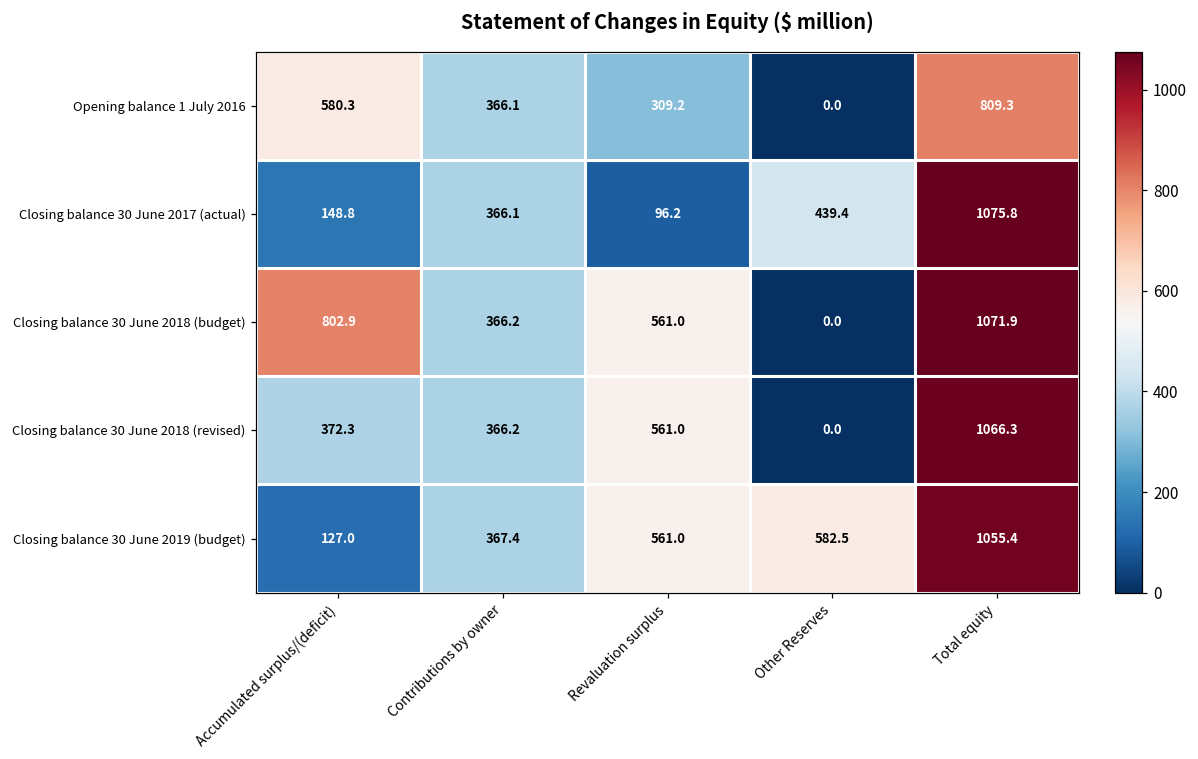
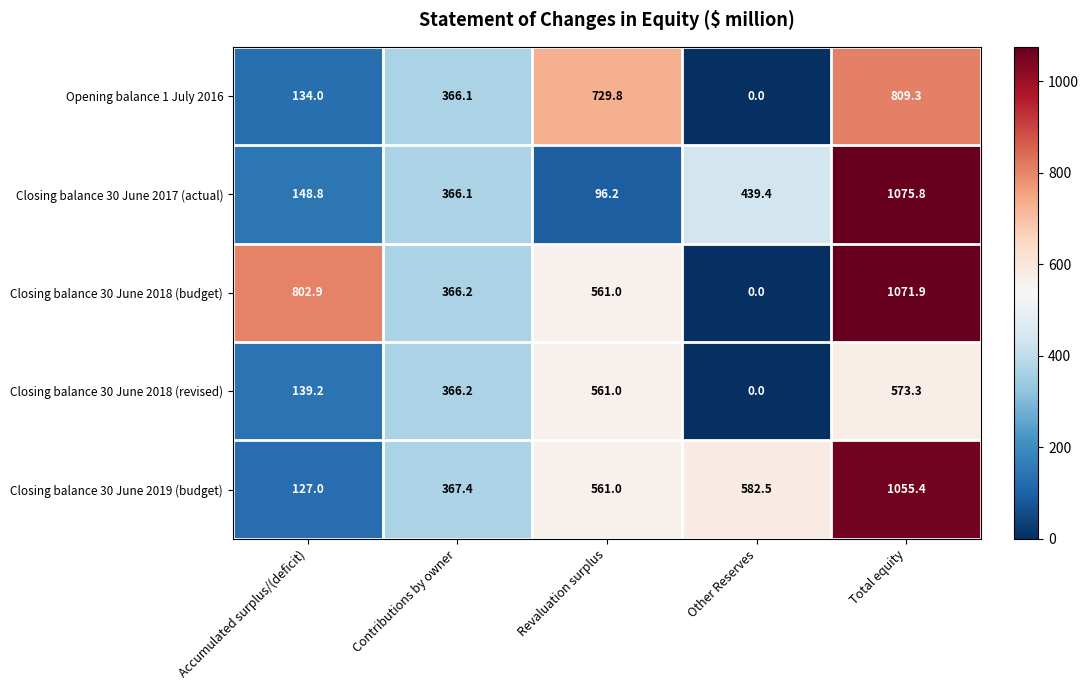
  {
    "Opening balance 1 July 2016": {
-     "Accumulated surplus/(deficit)": 580.3,
+     "Accumulated surplus/(deficit)": 134.0,
      "Contributions by owner": 366.1,
-     "Revaluation surplus": 309.2,
+     "Revaluation surplus": 729.8,
      "Other Reserves": 0.0,
      "Total equity": 809.3
    },
    "Closing balance 30 June 2017 (actual)": {
      "Accumulated surplus/(deficit)": 148.8,
      "Contributions by owner": 366.1,
      "Revaluation surplus": 96.2,
      "Other Reserves": 439.4,
      "Total equity": 1075.8
    },
    "Closing balance 30 June 2018 (budget)": {
      "Accumulated surplus/(deficit)": 802.9,
      "Contributions by owner": 366.2,
      "Revaluation surplus": 561.0,
      "Other Reserves": 0.0,
      "Total equity": 1071.9
    },
    "Closing balance 30 June 2018 (revised)": {
-     "Accumulated surplus/(deficit)": 372.3,
+     "Accumulated surplus/(deficit)": 139.2,
      "Contributions by owner": 366.2,
      "Revaluation surplus": 561.0,
      "Other Reserves": 0.0,
-     "Total equity": 1066.3
+     "Total equity": 573.3
    },
    "Closing balance 30 June 2019 (budget)": {
      "Accumulated surplus/(deficit)": 127.0,
      "Contributions by owner": 367.4,
      "Revaluation surplus": 561.0,
      "Other Reserves": 582.5,
      "Total equity": 1055.4
    }
  }
